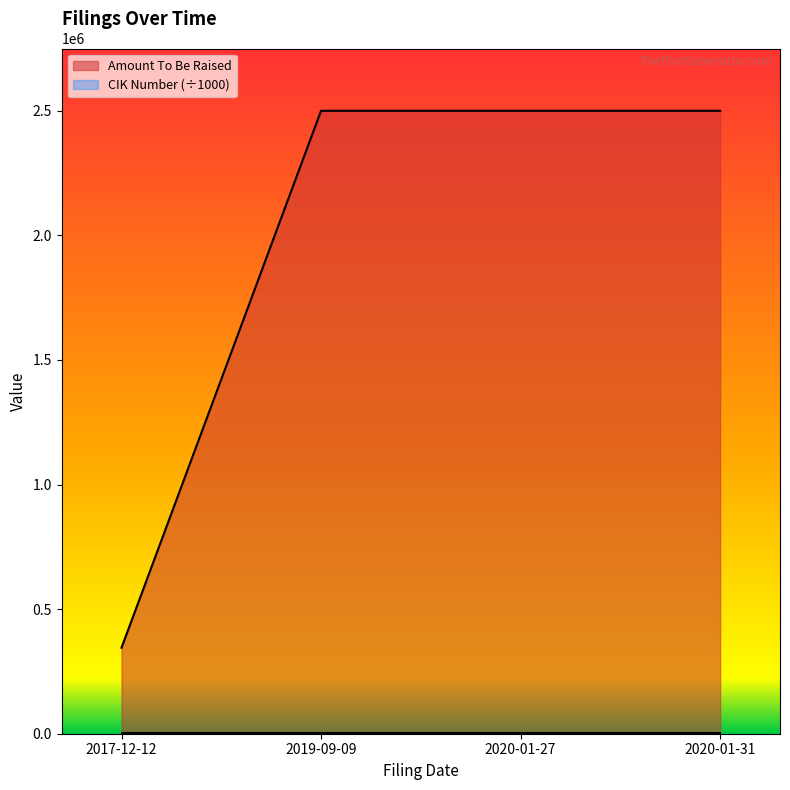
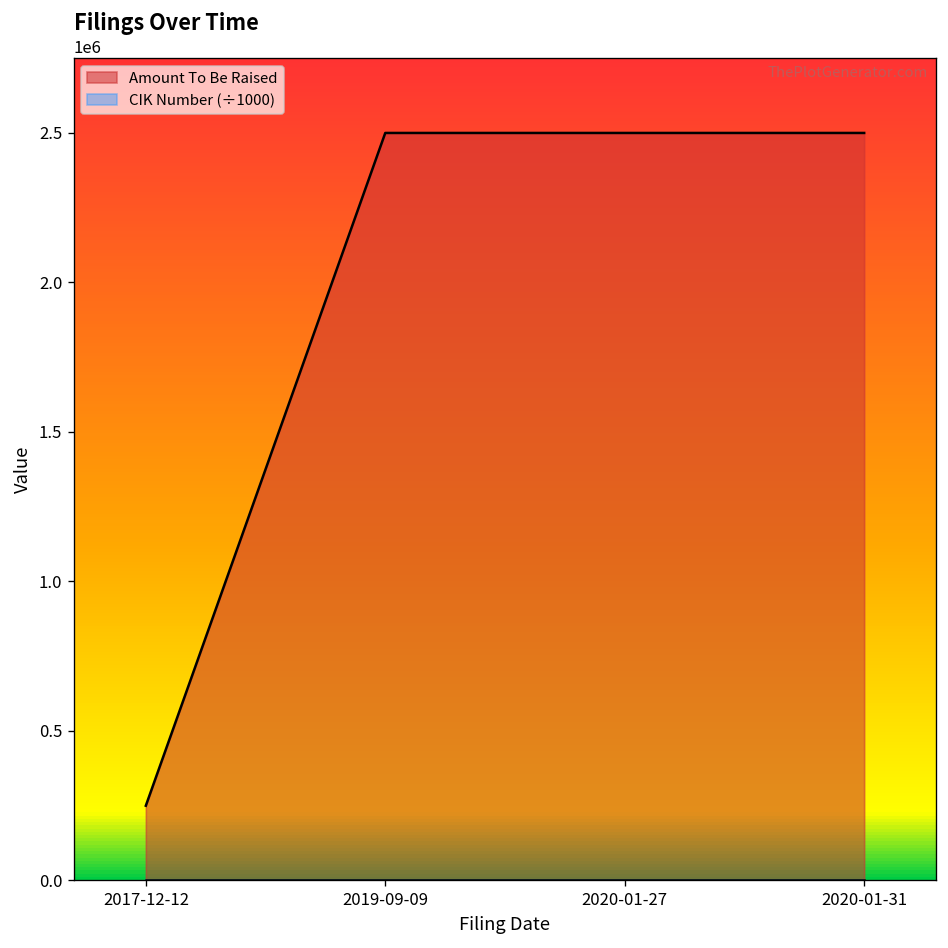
  {
    "Amount To Be Raised": {
-     "2017-12-12": 350000,
+     "2017-12-12": 250000,
      "2019-09-09": 2500000,
      "2020-01-27": 2500000,
      "2020-01-31": 2500000
    },
    "CIK Number (÷1000)": {
      "2017-12-12": 0,
      "2019-09-09": 0,
      "2020-01-27": 0,
      "2020-01-31": 0
    }
  }
